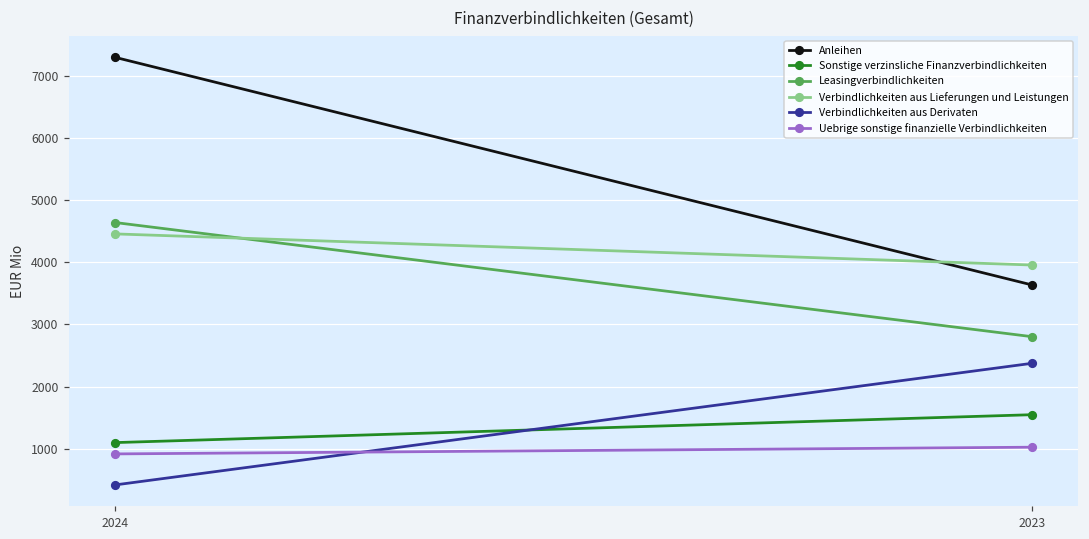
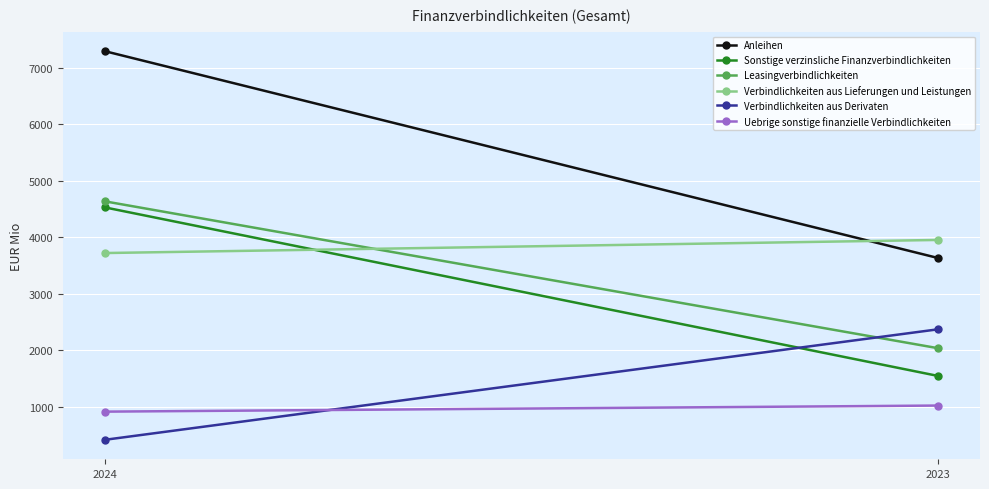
  {
    "Anleihen": {
      "2024": 7300,
      "2023": 3600
    },
    "Sonstige verzinsliche Finanzverbindlichkeiten": {
-     "2024": 1100,
+     "2024": 4500,
      "2023": 1500
    },
    "Leasingverbindlichkeiten": {
      "2024": 4600,
-     "2023": 2800
+     "2023": 2000
    },
    "Verbindlichkeiten aus Lieferungen und Leistungen": {
-     "2024": 4500,
+     "2024": 3700,
      "2023": 4000
    },
    "Verbindlichkeiten aus Derivaten": {
      "2024": 400,
      "2023": 2400
    },
    "Uebrige sonstige finanzielle Verbindlichkeiten": {
      "2024": 900,
      "2023": 1000
    }
  }
